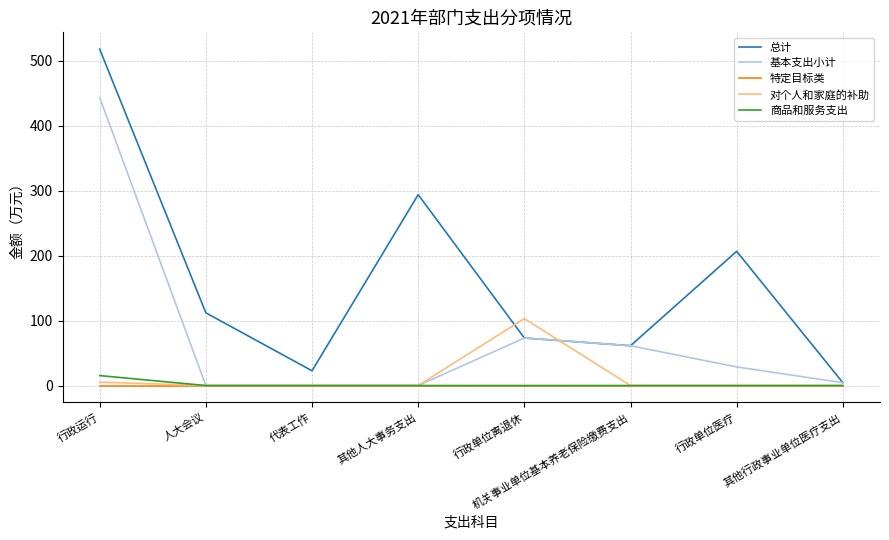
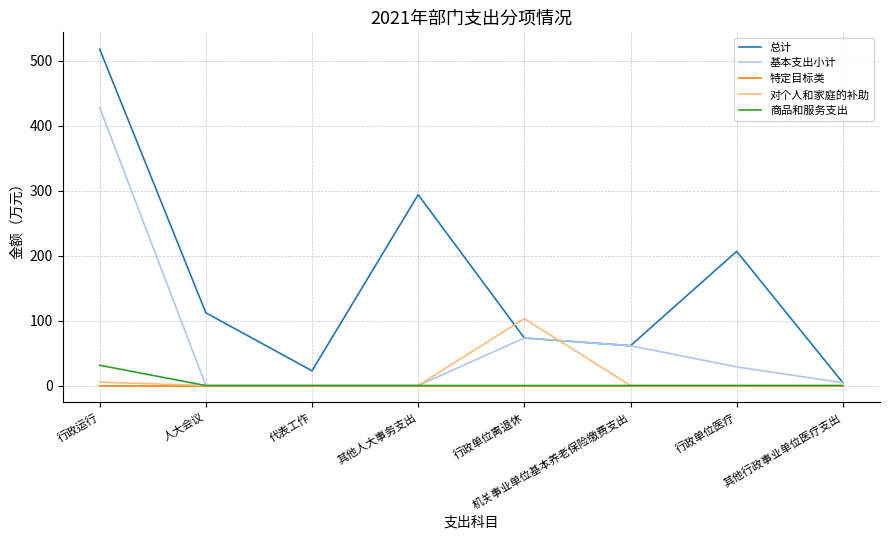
  {
    "总计": {
      "行政运行": 520,
      "人大会议": 110,
      "代表工作": 20,
      "其他人大事务支出": 290,
      "行政单位医疗": 210
    },
    "基本支出小计": {
-     "行政运行": 440,
+     "行政运行": 430,
      "行政单位医疗": 30
    },
    "特定目标类": {
      "行政运行": 0
    },
    "对个人和家庭的补助": {
      "行政运行": 10,
      "行政单位离退休": 100
    },
    "商品和服务支出": {
-     "行政运行": 20
+     "行政运行": 30
    }
  }
